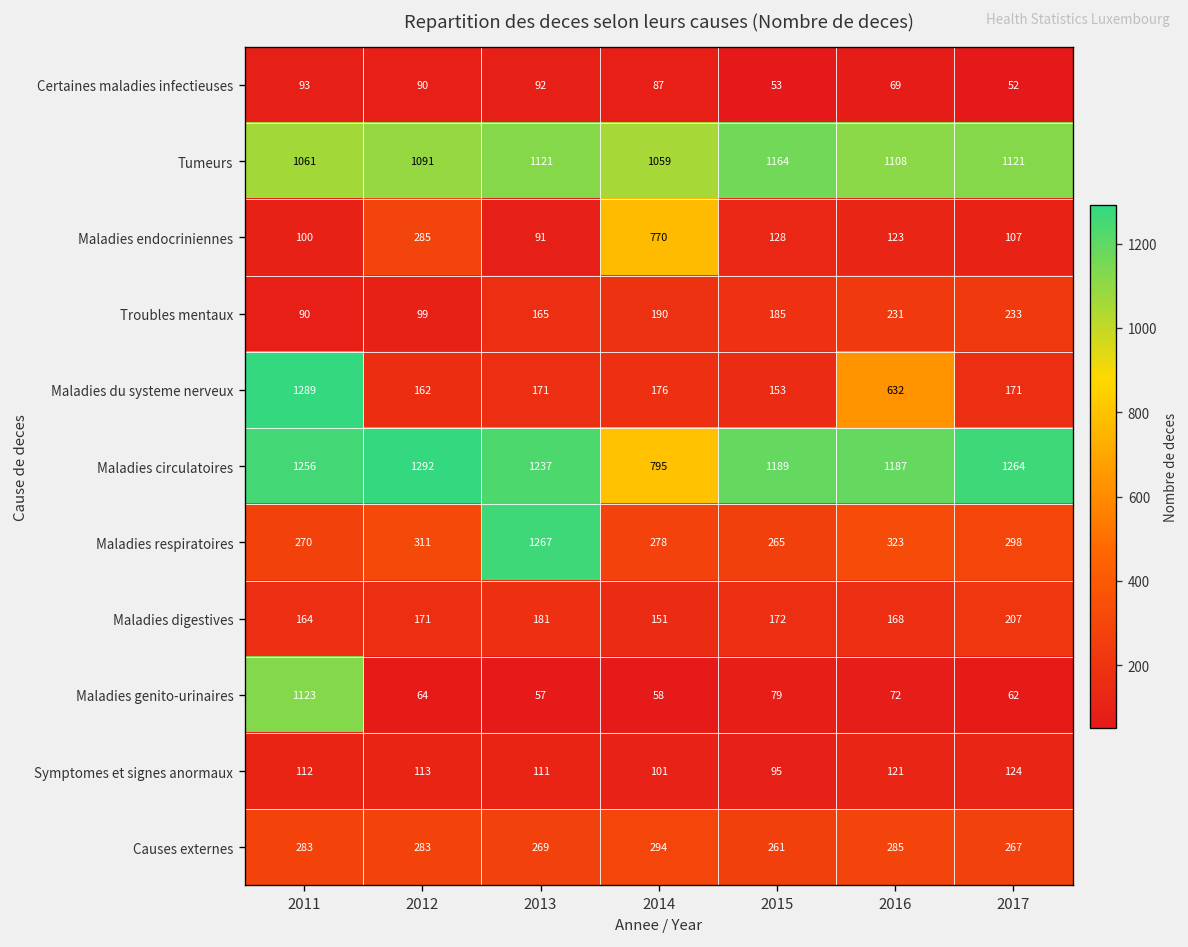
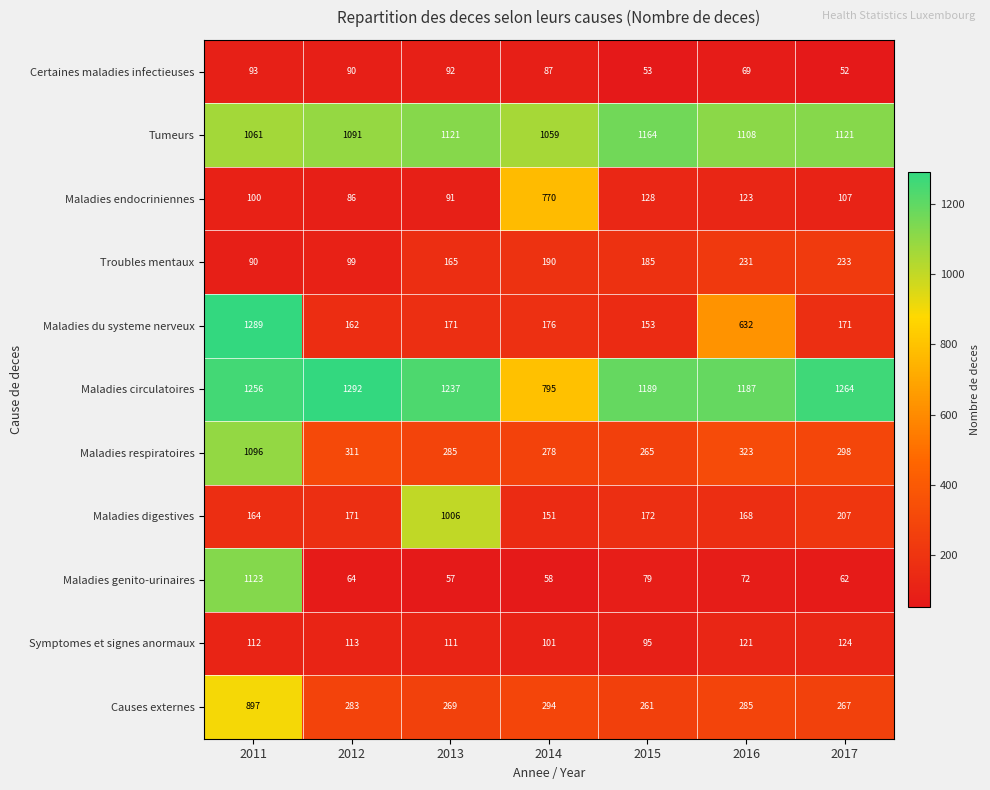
  {
    "Certaines maladies infectieuses": {
      "2011": 93,
      "2012": 90,
      "2013": 92,
      "2014": 87,
      "2015": 53,
      "2016": 69,
      "2017": 52
    },
    "Tumeurs": {
      "2011": 1061,
      "2012": 1091,
      "2013": 1121,
      "2014": 1059,
      "2015": 1164,
      "2016": 1108,
      "2017": 1121
    },
    "Maladies endocriniennes": {
      "2011": 100,
-     "2012": 285,
+     "2012": 86,
      "2013": 91,
      "2014": 770,
      "2015": 128,
      "2016": 123,
      "2017": 107
    },
    "Troubles mentaux": {
      "2011": 90,
      "2012": 99,
      "2013": 165,
      "2014": 190,
      "2015": 185,
      "2016": 231,
      "2017": 233
    },
    "Maladies du systeme nerveux": {
      "2011": 1289,
      "2012": 162,
      "2013": 171,
      "2014": 176,
      "2015": 153,
      "2016": 632,
      "2017": 171
    },
    "Maladies circulatoires": {
      "2011": 1256,
      "2012": 1292,
      "2013": 1237,
      "2014": 795,
      "2015": 1189,
      "2016": 1187,
      "2017": 1264
    },
    "Maladies respiratoires": {
-     "2011": 270,
+     "2011": 1096,
      "2012": 311,
-     "2013": 1267,
+     "2013": 285,
      "2014": 278,
      "2015": 265,
      "2016": 323,
      "2017": 298
    },
    "Maladies digestives": {
      "2011": 164,
      "2012": 171,
-     "2013": 181,
+     "2013": 1006,
      "2014": 151,
      "2015": 172,
      "2016": 168,
      "2017": 207
    },
    "Maladies genito-urinaires": {
      "2011": 1123,
      "2012": 64,
      "2013": 57,
      "2014": 58,
      "2015": 79,
      "2016": 72,
      "2017": 62
    },
    "Symptomes et signes anormaux": {
      "2011": 112,
      "2012": 113,
      "2013": 111,
      "2014": 101,
      "2015": 95,
      "2016": 121,
      "2017": 124
    },
    "Causes externes": {
-     "2011": 283,
+     "2011": 897,
      "2012": 283,
      "2013": 269,
      "2014": 294,
      "2015": 261,
      "2016": 285,
      "2017": 267
    }
  }
